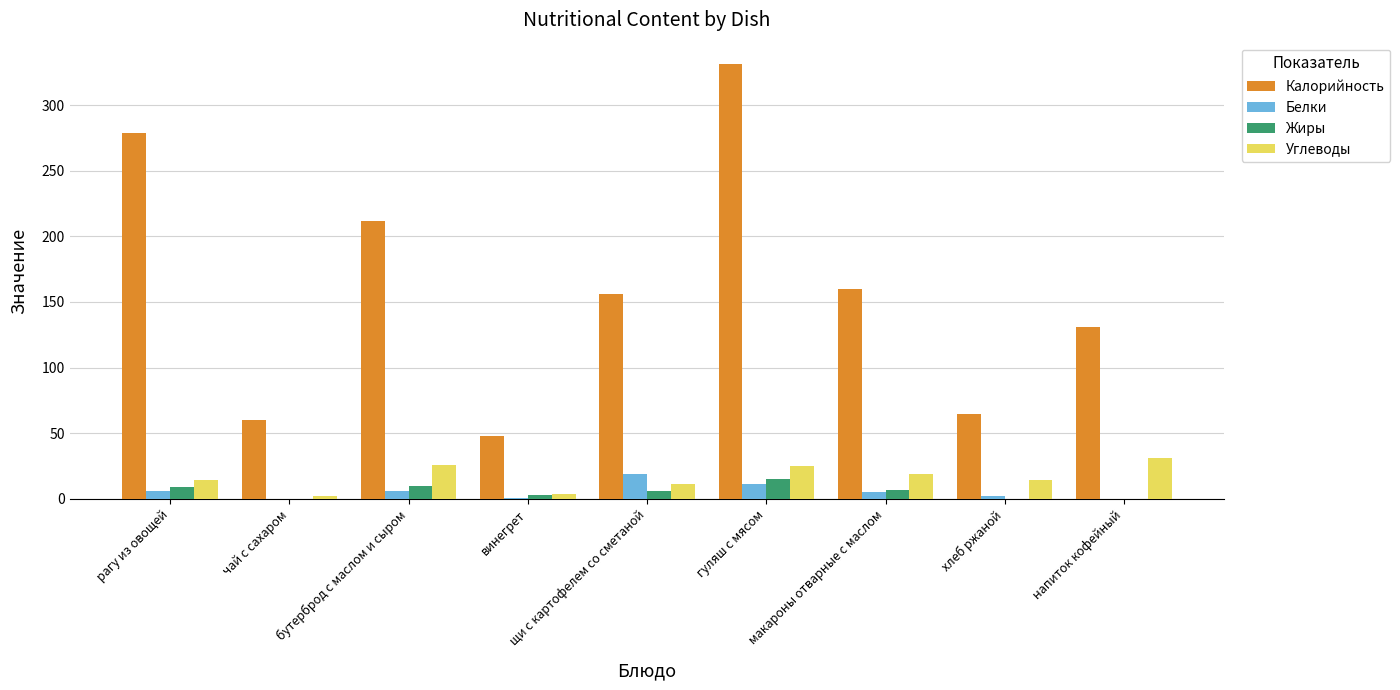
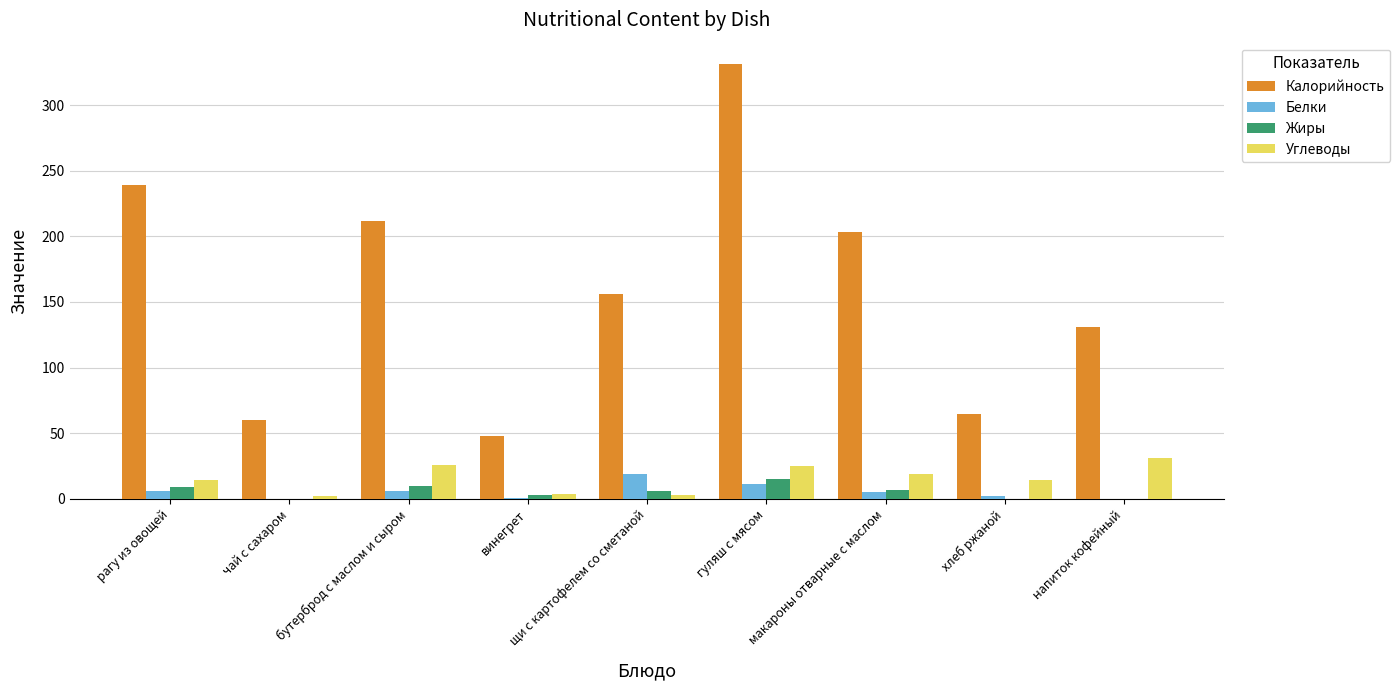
  {
    "Калорийность": {
-     "рагу из овощей": 279,
+     "рагу из овощей": 239,
      "чай с сахаром": 60,
      "бутерброд с маслом и сыром": 212,
      "винегрет": 48,
      "щи с картофелем со сметаной": 156,
      "гуляш с мясом": 331,
-     "макароны отварные с маслом": 160,
+     "макароны отварные с маслом": 203,
      "хлеб ржаной": 65,
      "напиток кофейный": 131
    },
    "Белки": {
      "рагу из овощей": 6,
      "чай с сахаром": 0,
      "бутерброд с маслом и сыром": 6,
      "щи с картофелем со сметаной": 19,
      "гуляш с мясом": 11,
      "макароны отварные с маслом": 5,
      "хлеб ржаной": 2,
      "напиток кофейный": 0
    },
    "Жиры": {
      "рагу из овощей": 9,
      "чай с сахаром": 0,
      "бутерброд с маслом и сыром": 10,
      "винегрет": 3,
      "щи с картофелем со сметаной": 6,
      "гуляш с мясом": 15,
      "макароны отварные с маслом": 7,
      "хлеб ржаной": 0,
      "напиток кофейный": 0
    },
    "Углеводы": {
      "рагу из овощей": 14,
      "чай с сахаром": 2,
      "бутерброд с маслом и сыром": 26,
      "винегрет": 4,
-     "щи с картофелем со сметаной": 11,
+     "щи с картофелем со сметаной": 3,
      "гуляш с мясом": 25,
      "макароны отварные с маслом": 19,
      "хлеб ржаной": 14,
      "напиток кофейный": 31
    }
  }
